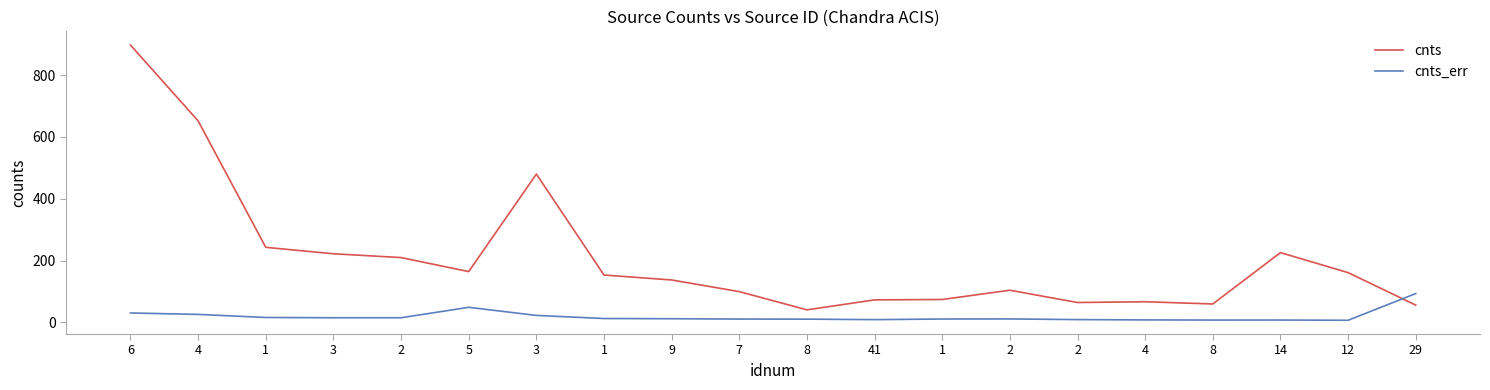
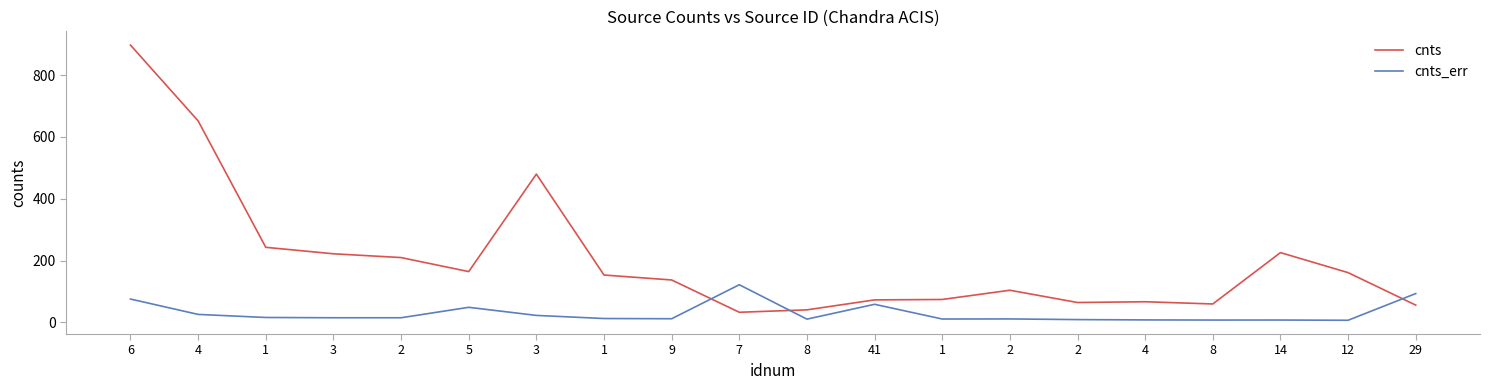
  {
    "cnts": {
      "6": 900,
      "5": 160,
      "9": 140,
-     "7": 100,
+     "7": 30,
      "41": 70,
      "14": 230,
      "12": 160,
      "29": 60
    },
    "cnts_err": {
-     "6": 30,
+     "6": 80,
      "5": 50,
      "9": 10,
-     "7": 10,
-     "41": 10,
+     "7": 120,
+     "41": 60,
      "14": 10,
      "12": 10,
      "29": 90
    }
  }
